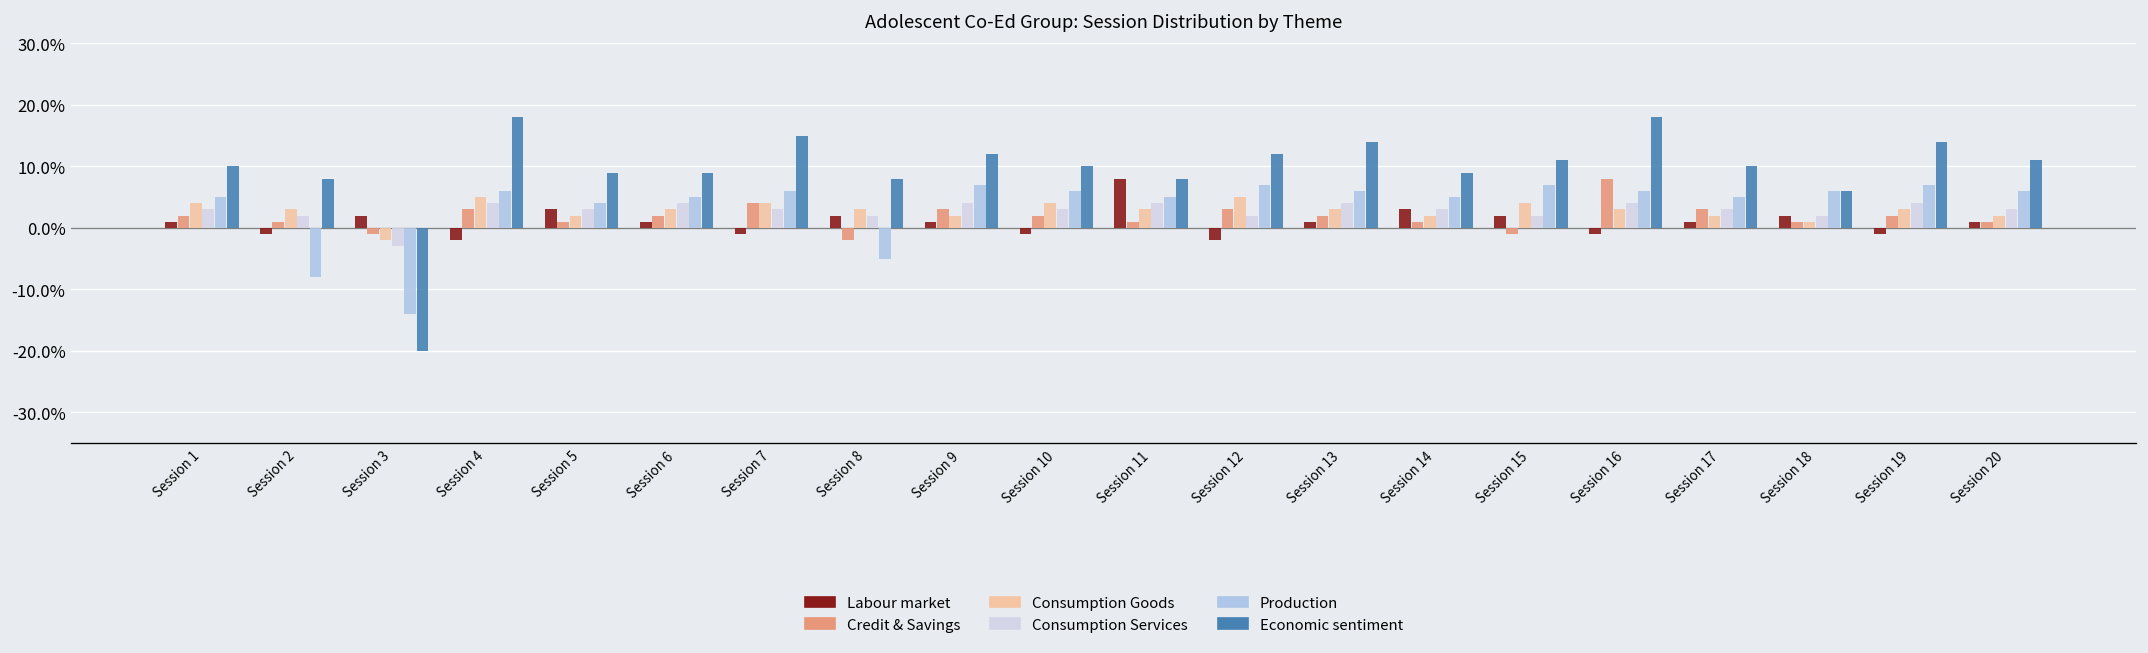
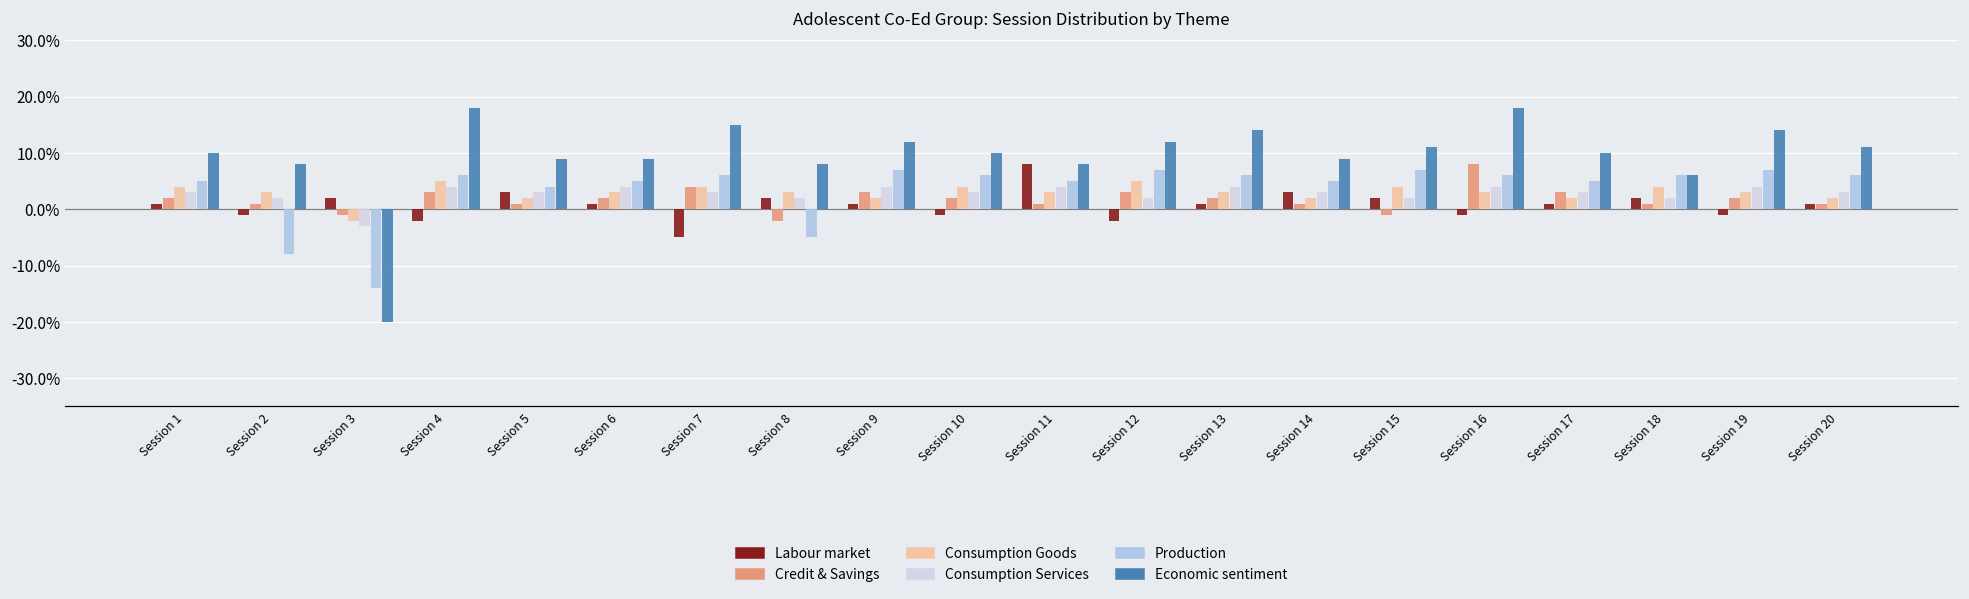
  {
    "Labour market": {
      "Session 1": "1%",
      "Session 2": "-1%",
      "Session 3": "2%",
      "Session 4": "-2%",
      "Session 5": "3%",
      "Session 6": "1%",
-     "Session 7": "-1%",
+     "Session 7": "-5%",
      "Session 8": "2%",
      "Session 9": "1%",
      "Session 10": "-1%",
      "Session 11": "8%",
      "Session 12": "-2%",
      "Session 13": "1%",
      "Session 14": "3%",
      "Session 15": "2%",
      "Session 16": "-1%",
      "Session 17": "1%",
      "Session 18": "2%",
      "Session 19": "-1%",
      "Session 20": "1%"
    },
    "Credit & Savings": {
      "Session 1": "2%",
      "Session 2": "1%",
      "Session 3": "-1%",
      "Session 4": "3%",
      "Session 5": "1%",
      "Session 6": "2%",
      "Session 7": "4%",
      "Session 8": "-2%",
      "Session 9": "3%",
      "Session 10": "2%",
      "Session 11": "1%",
      "Session 12": "3%",
      "Session 13": "2%",
      "Session 14": "1%",
      "Session 15": "-1%",
      "Session 16": "8%",
      "Session 17": "3%",
      "Session 18": "1%",
      "Session 19": "2%",
      "Session 20": "1%"
    },
    "Consumption Goods": {
      "Session 1": "4%",
      "Session 2": "3%",
      "Session 3": "-2%",
      "Session 4": "5%",
      "Session 5": "2%",
      "Session 6": "3%",
      "Session 7": "4%",
      "Session 8": "3%",
      "Session 9": "2%",
      "Session 10": "4%",
      "Session 11": "3%",
      "Session 12": "5%",
      "Session 13": "3%",
      "Session 14": "2%",
      "Session 15": "4%",
      "Session 16": "3%",
      "Session 17": "2%",
-     "Session 18": "1%",
+     "Session 18": "4%",
      "Session 19": "3%",
      "Session 20": "2%"
    },
    "Economic sentiment": {
      "Session 1": "10%",
      "Session 2": "8%",
      "Session 3": "-20%",
      "Session 4": "18%",
      "Session 5": "9%",
      "Session 6": "9%",
      "Session 7": "15%",
      "Session 8": "8%",
      "Session 9": "12%",
      "Session 10": "10%",
      "Session 11": "8%",
      "Session 12": "12%",
      "Session 13": "14%",
      "Session 14": "9%",
      "Session 15": "11%",
      "Session 16": "18%",
      "Session 17": "10%",
      "Session 18": "6%",
      "Session 19": "14%",
      "Session 20": "11%"
    }
  }
